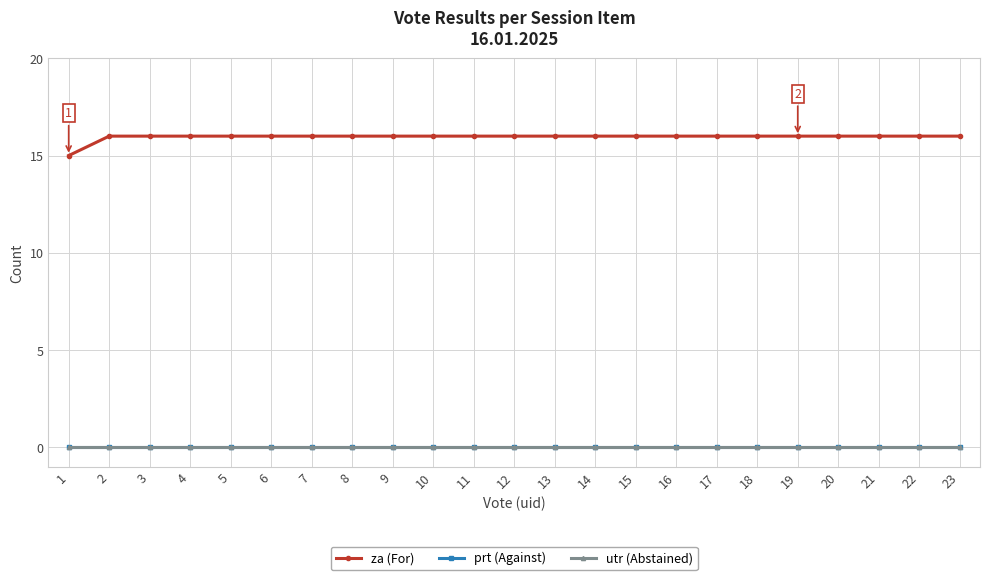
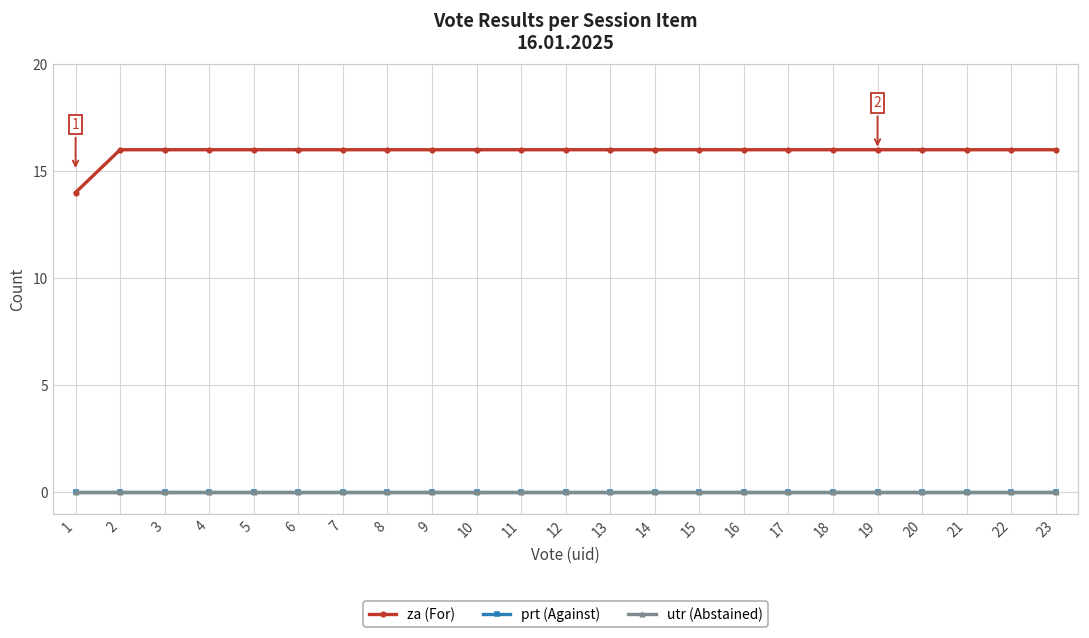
  {
    "za (For)": {
-     "1": 15,
+     "1": 14,
      "2": 16,
      "3": 16,
      "4": 16,
      "5": 16,
      "6": 16,
      "7": 16,
      "8": 16,
      "9": 16,
      "10": 16,
      "11": 16,
      "12": 16,
      "13": 16,
      "14": 16,
      "15": 16,
      "16": 16,
      "17": 16,
      "18": 16,
      "20": 16,
      "21": 16,
      "22": 16,
      "23": 16
    },
    "utr (Abstained)": {
      "1": 0,
      "2": 0,
      "3": 0,
      "4": 0,
      "5": 0,
      "6": 0,
      "7": 0,
      "8": 0,
      "9": 0,
      "10": 0,
      "11": 0,
      "12": 0,
      "13": 0,
      "14": 0,
      "15": 0,
      "16": 0,
      "17": 0,
      "18": 0,
      "19": 0,
      "20": 0,
      "21": 0,
      "22": 0,
      "23": 0
    }
  }
